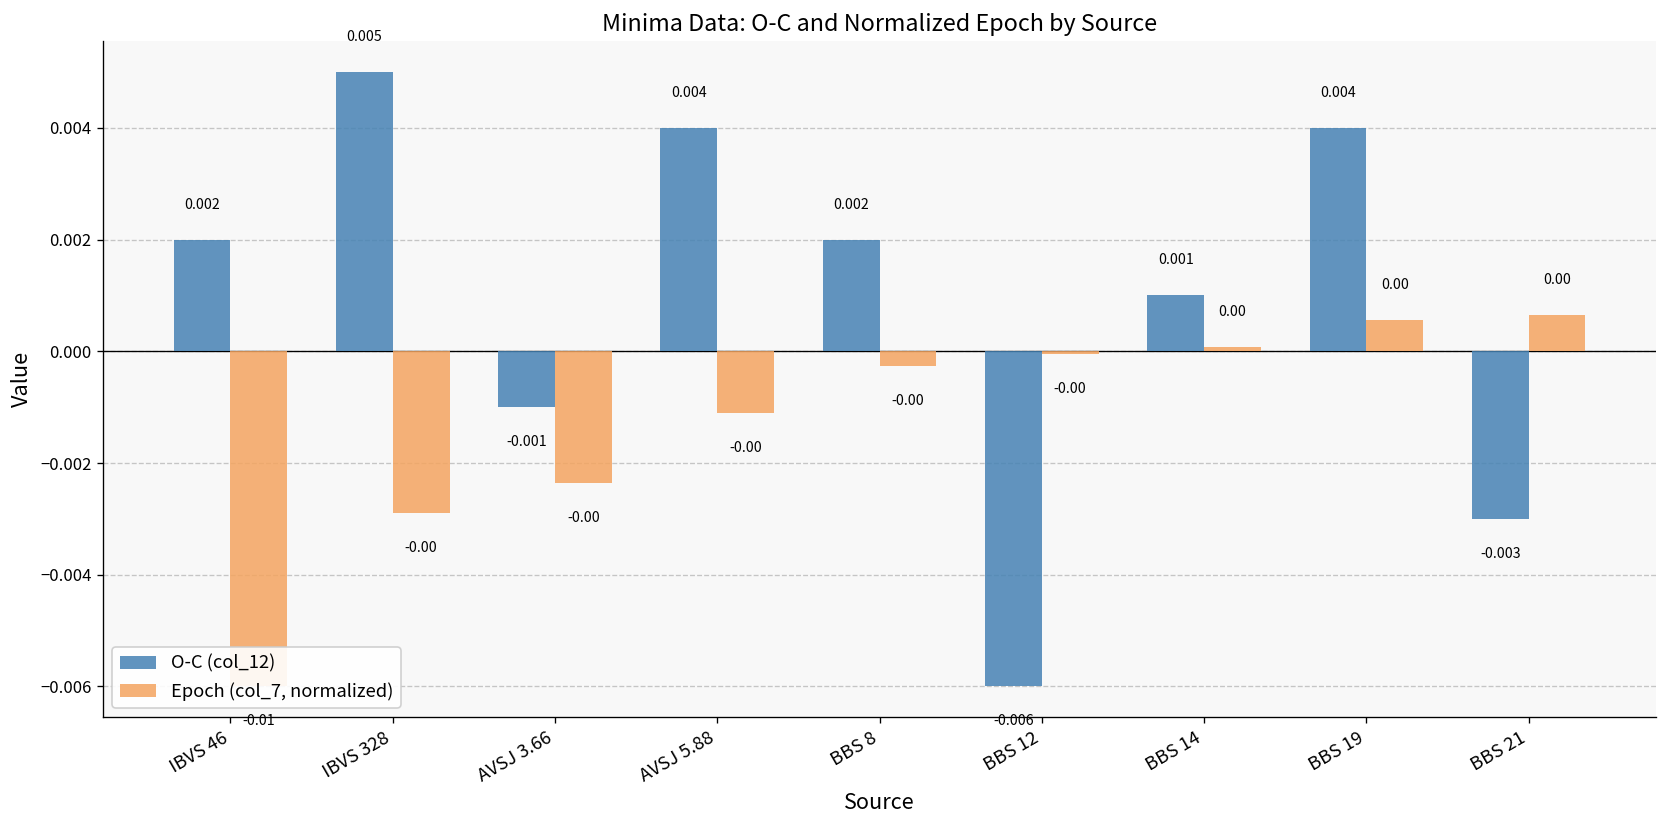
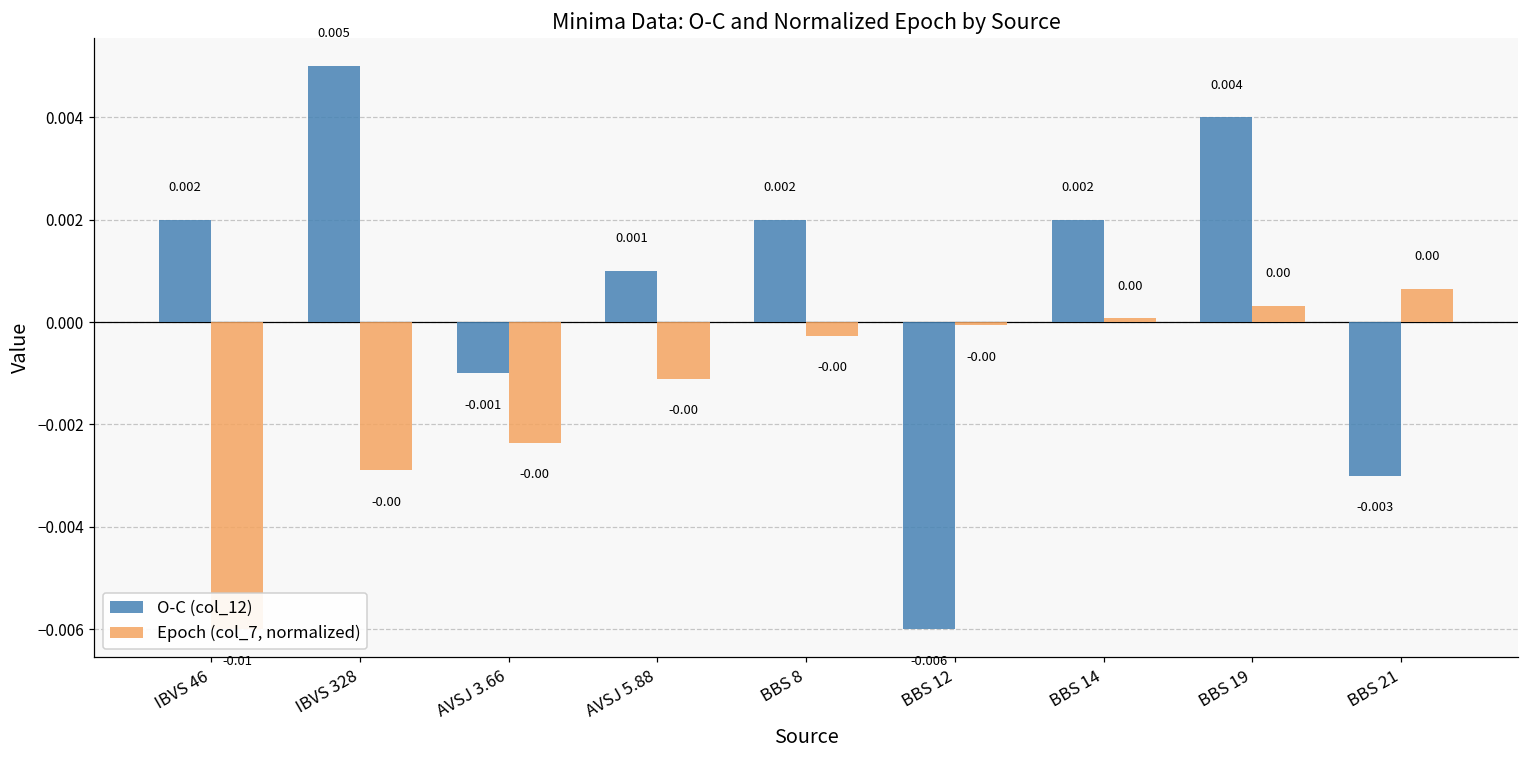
  {
    "O-C (col_12)": {
      "IBVS 46": 0.002,
      "IBVS 328": 0.005,
      "AVSJ 3.66": -0.001,
-     "AVSJ 5.88": 0.004,
+     "AVSJ 5.88": 0.001,
      "BBS 8": 0.002,
      "BBS 12": -0.006,
-     "BBS 14": 0.001,
+     "BBS 14": 0.002,
      "BBS 19": 0.004,
      "BBS 21": -0.003
    },
    "Epoch (col_7, normalized)": {
-     "BBS 19": 0.0006
+     "BBS 19": 0.0003
    }
  }
